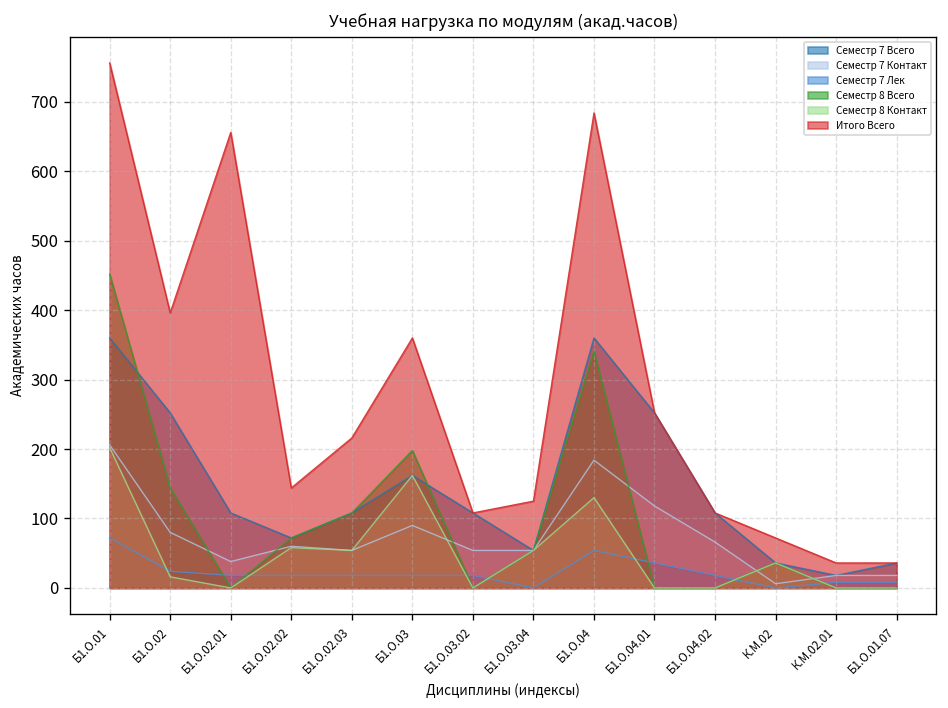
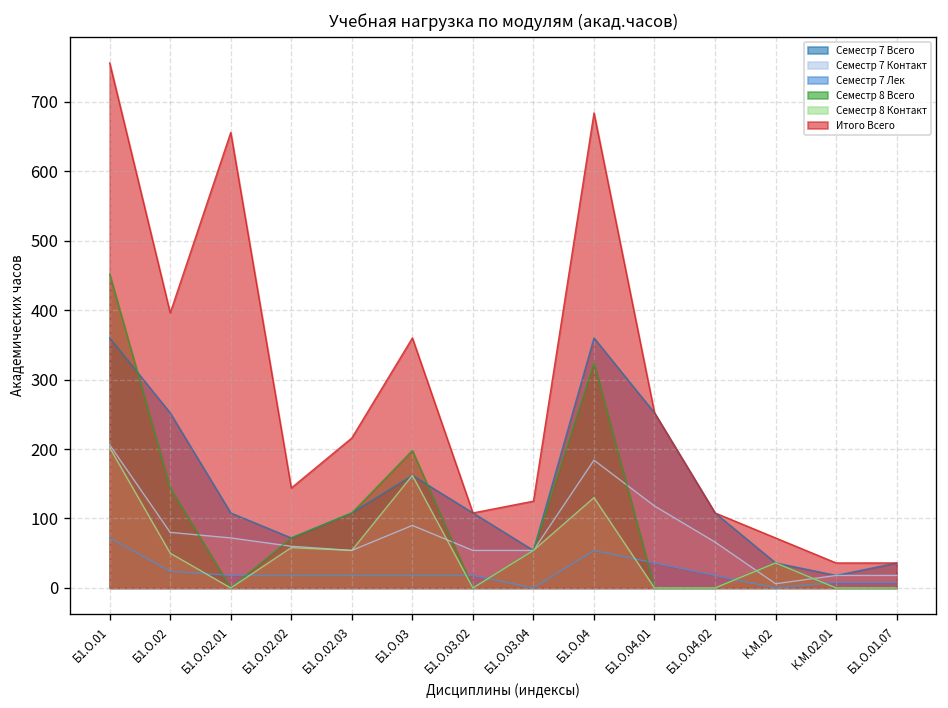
  {
    "Семестр 7 Контакт": {
      "Б1.О.02": 80,
-     "Б1.О.02.01": 40,
+     "Б1.О.02.01": 70,
      "Б1.О.03": 90,
      "Б1.О.03.02": 50,
      "Б1.О.04": 180,
      "Б1.О.04.01": 120,
      "Б1.О.04.02": 70,
      "К.М.02": 10,
      "Б1.О.01.07": 20
    },
    "Семестр 8 Всего": {
      "Б1.О.01": 450,
      "Б1.О.02": 140,
      "Б1.О.03": 200,
-     "Б1.О.04": 340
+     "Б1.О.04": 320
    },
    "Семестр 8 Контакт": {
-     "Б1.О.02": 20,
+     "Б1.О.02": 50,
      "Б1.О.04": 130
    },
    "Итого Всего": {
      "Б1.О.01": 760,
      "Б1.О.02": 400,
      "Б1.О.02.01": 660,
      "Б1.О.02.02": 140,
      "Б1.О.02.03": 220,
      "Б1.О.03": 360,
      "Б1.О.03.04": 130,
      "Б1.О.04": 680,
      "К.М.02": 70,
      "К.М.02.01": 40
    }
  }
